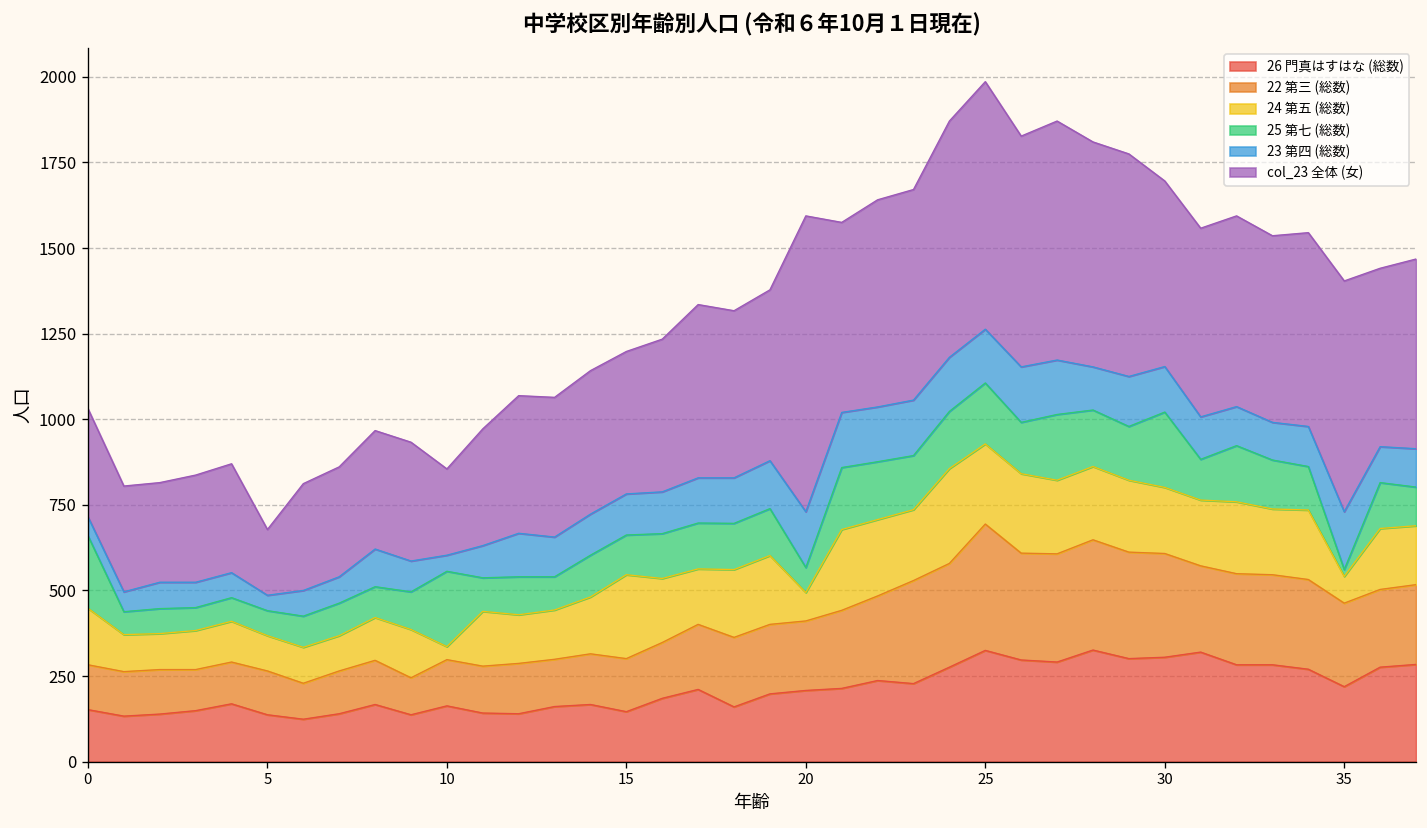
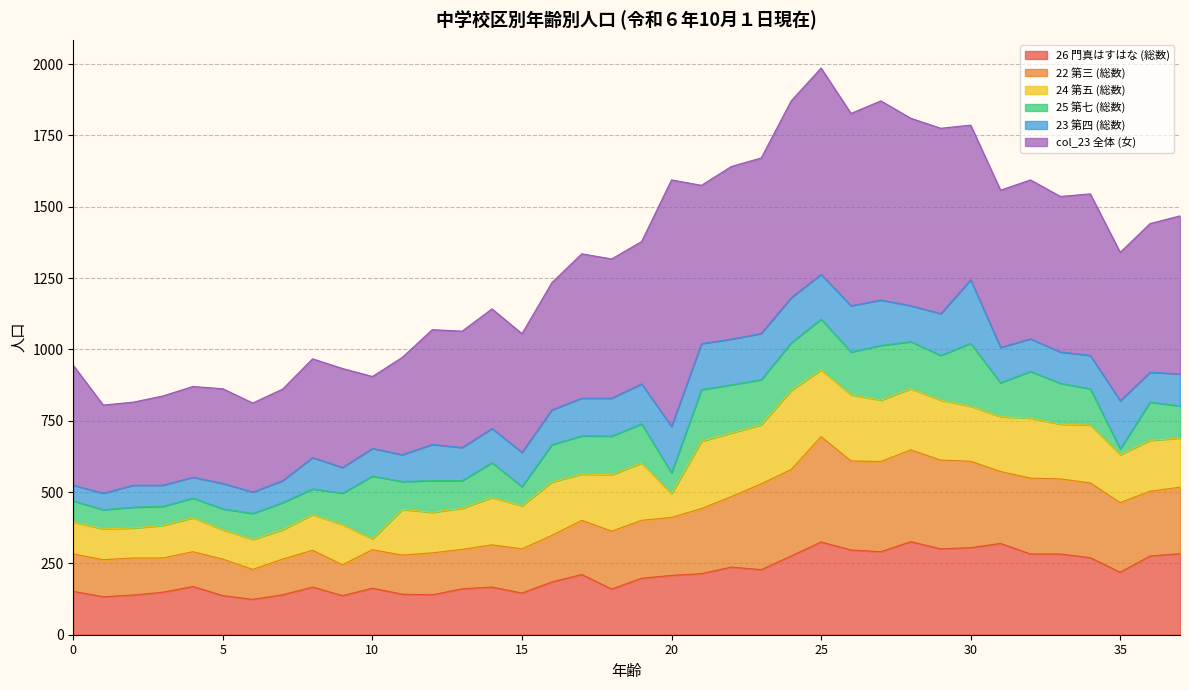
  {
    "24 第五 (総数)": {
-     "0": 170,
+     "0": 110,
      "5": 100,
      "10": 40,
-     "15": 250,
+     "15": 150,
      "20": 80,
      "25": 230,
      "30": 190,
-     "35": 80
+     "35": 170
    },
    "25 第七 (総数)": {
-     "0": 210,
+     "0": 70,
      "5": 70,
      "10": 220,
-     "15": 120,
+     "15": 70,
      "20": 70,
      "25": 180,
      "30": 220,
      "35": 20
    },
    "23 第四 (総数)": {
      "0": 60,
-     "5": 50,
-     "10": 50,
+     "5": 90,
+     "10": 100,
      "15": 120,
      "20": 160,
      "25": 160,
-     "30": 130,
+     "30": 220,
      "35": 170
    },
    "col_23 全体 (女)": {
-     "0": 320,
-     "5": 190,
+     "0": 420,
+     "5": 330,
      "10": 250,
      "15": 420,
      "20": 860,
      "25": 720,
      "30": 540,
-     "35": 670
+     "35": 520
    }
  }
